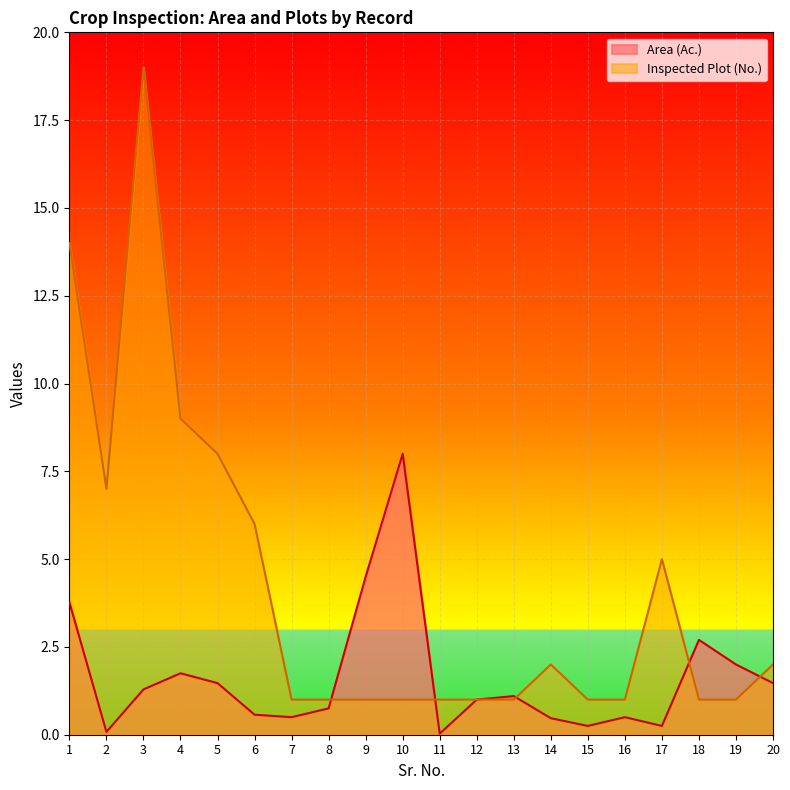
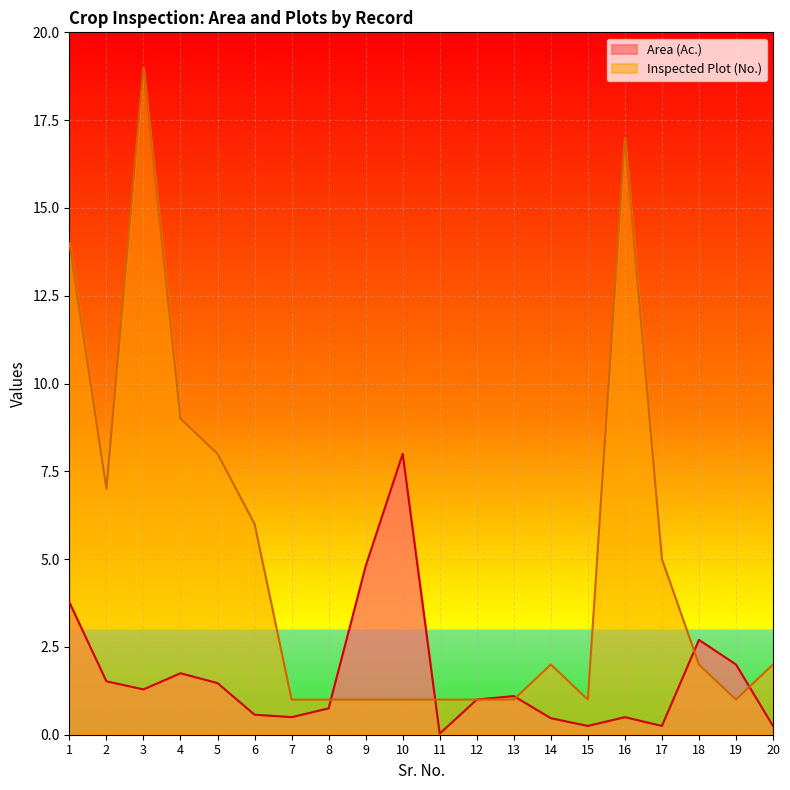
  {
    "Area (Ac.)": {
      "1": 3.8,
-     "2": 0.1,
+     "2": 1.5,
      "3": 1.3,
      "4": 1.8,
      "5": 1.5,
      "6": 0.6,
      "7": 0.5,
      "8": 0.8,
-     "9": 4.5,
+     "9": 4.8,
      "10": 8.0,
      "11": 0.0,
      "13": 1.1,
      "14": 0.5,
      "15": 0.3,
      "16": 0.5,
      "17": 0.3,
      "18": 2.7,
      "19": 2.0,
-     "20": 1.5
+     "20": 0.3
    },
    "Inspected Plot (No.)": {
      "1": 14,
      "2": 7,
      "3": 19,
      "4": 9,
      "5": 8,
      "6": 6,
      "7": 1,
      "8": 1,
      "9": 1,
      "10": 1,
      "11": 1,
      "13": 1,
      "14": 2,
      "15": 1,
-     "16": 1,
+     "16": 17,
      "17": 5,
-     "18": 1,
+     "18": 2,
      "19": 1,
      "20": 2
    }
  }
